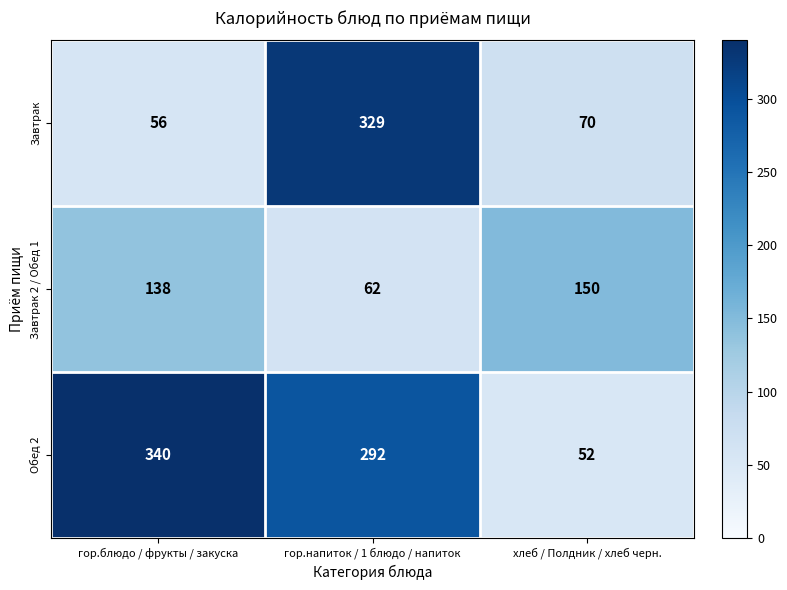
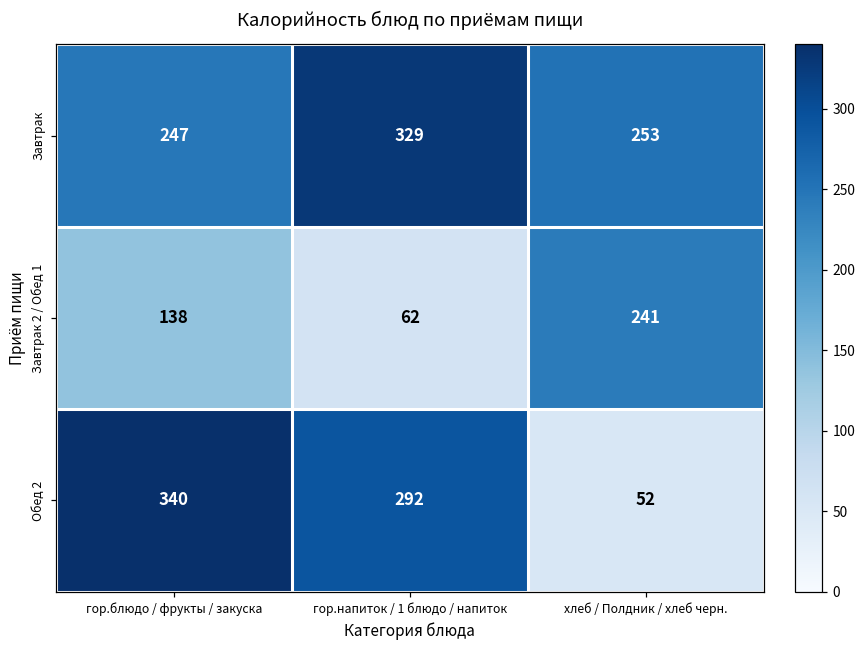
  {
    "Завтрак": {
-     "гор.блюдо / фрукты / закуска": 56,
+     "гор.блюдо / фрукты / закуска": 247,
      "гор.напиток / 1 блюдо / напиток": 329,
-     "хлеб / Полдник / хлеб черн.": 70
+     "хлеб / Полдник / хлеб черн.": 253
    },
    "Завтрак 2 / Обед 1": {
      "гор.блюдо / фрукты / закуска": 138,
      "гор.напиток / 1 блюдо / напиток": 62,
-     "хлеб / Полдник / хлеб черн.": 150
+     "хлеб / Полдник / хлеб черн.": 241
    },
    "Обед 2": {
      "гор.блюдо / фрукты / закуска": 340,
      "гор.напиток / 1 блюдо / напиток": 292,
      "хлеб / Полдник / хлеб черн.": 52
    }
  }
